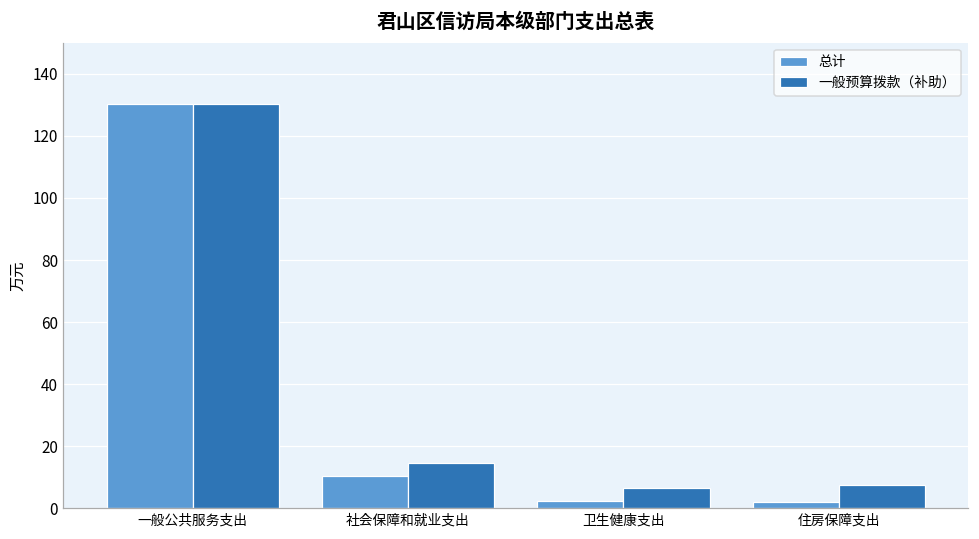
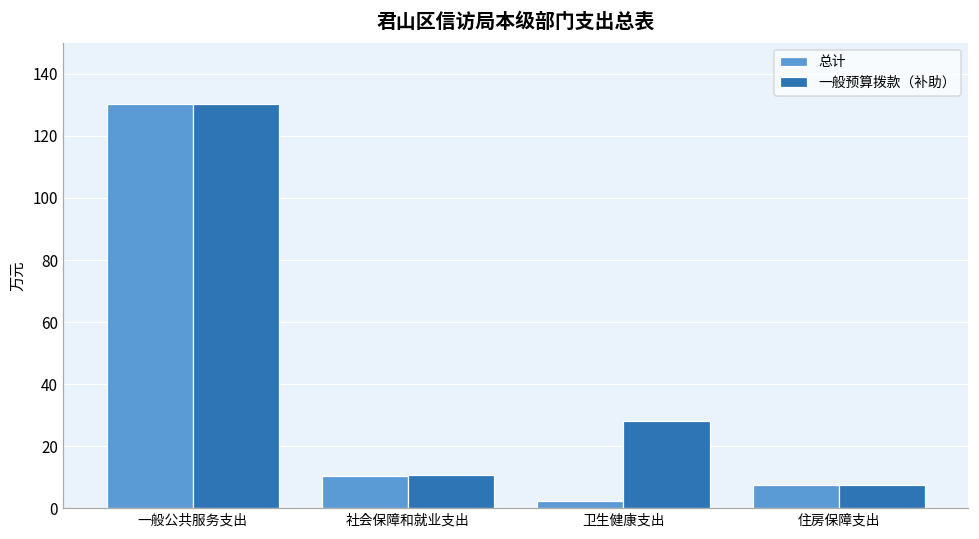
  {
    "总计": {
      "一般公共服务支出": 130,
      "社会保障和就业支出": 11,
      "卫生健康支出": 2,
-     "住房保障支出": 2
+     "住房保障支出": 8
    },
    "一般预算拨款（补助）": {
      "一般公共服务支出": 130,
-     "社会保障和就业支出": 14,
-     "卫生健康支出": 6,
+     "社会保障和就业支出": 11,
+     "卫生健康支出": 28,
      "住房保障支出": 8
    }
  }
